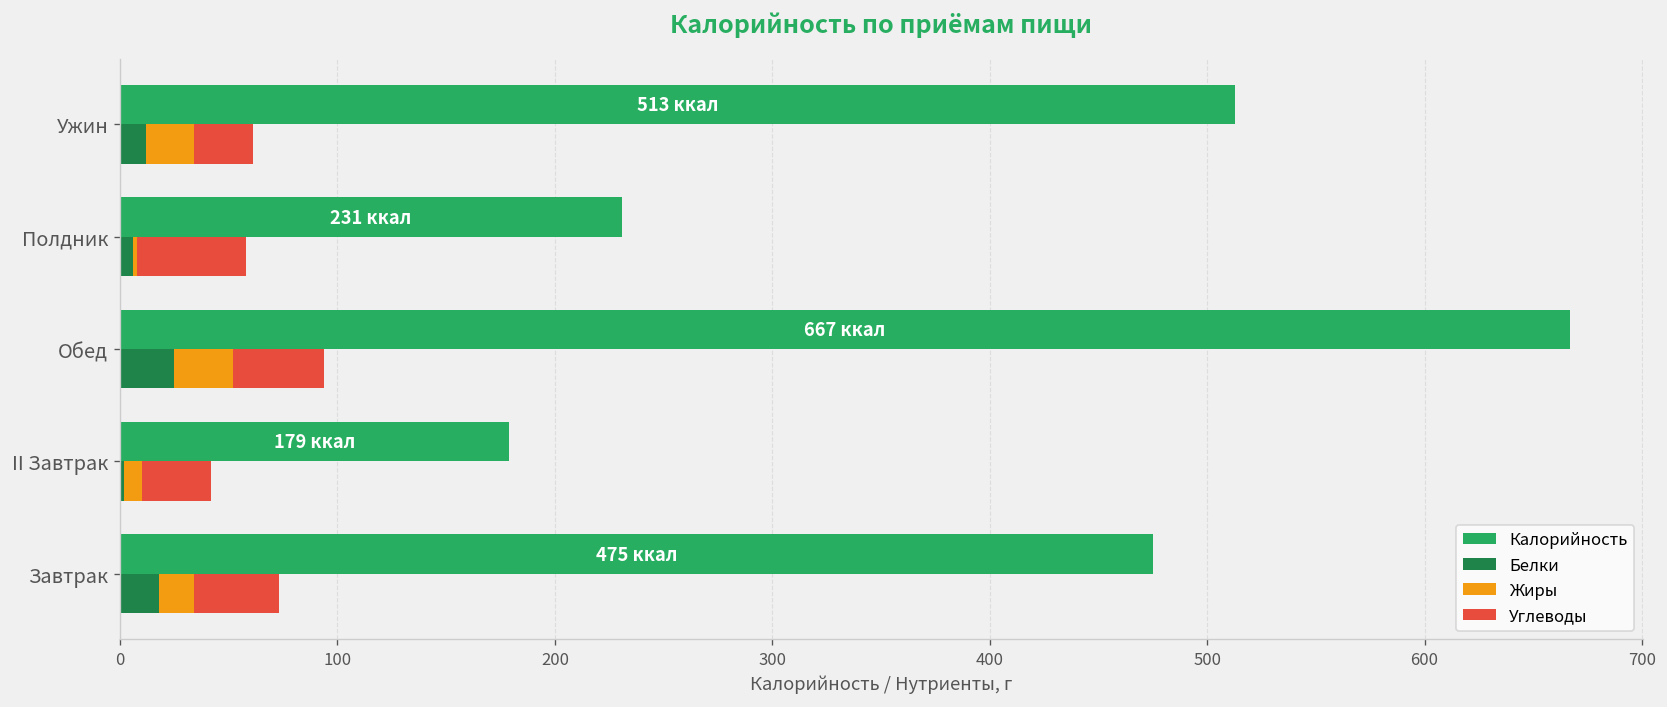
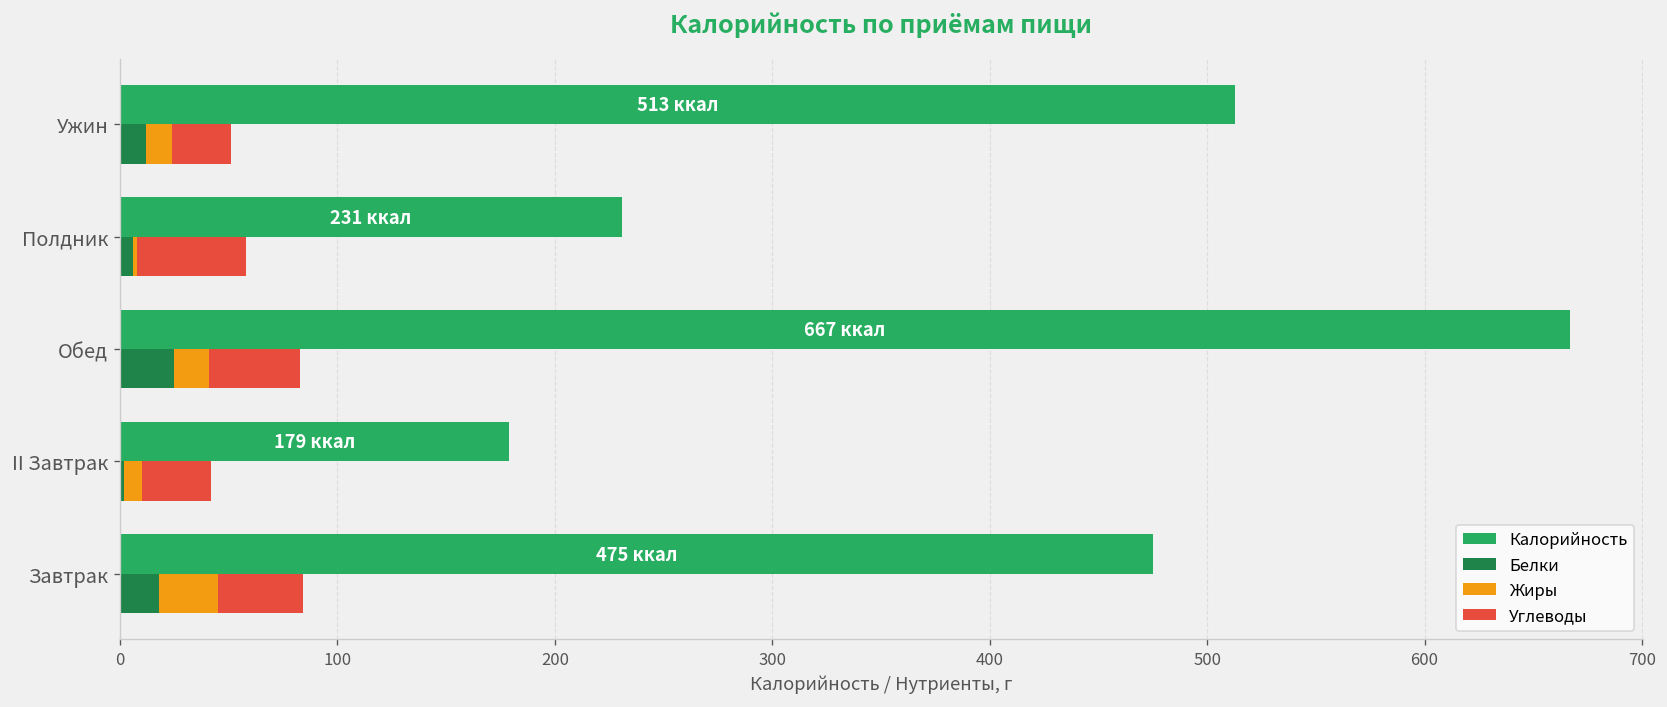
  {
    "Жиры": {
-     "Ужин": 22,
+     "Ужин": 12,
      "Полдник": 2,
-     "Обед": 27,
+     "Обед": 16,
      "II Завтрак": 8,
-     "Завтрак": 16
+     "Завтрак": 27
    },
    "Углеводы": {
      "Ужин": 27,
      "Полдник": 50,
      "Обед": 42,
      "II Завтрак": 32,
      "Завтрак": 39
    }
  }
